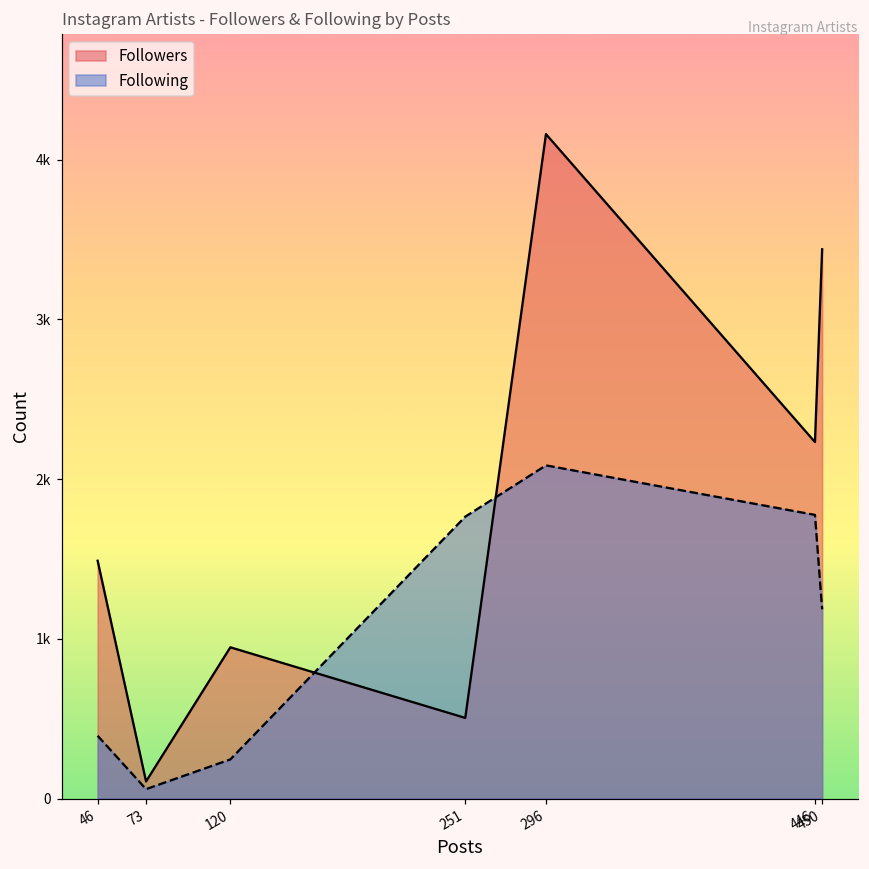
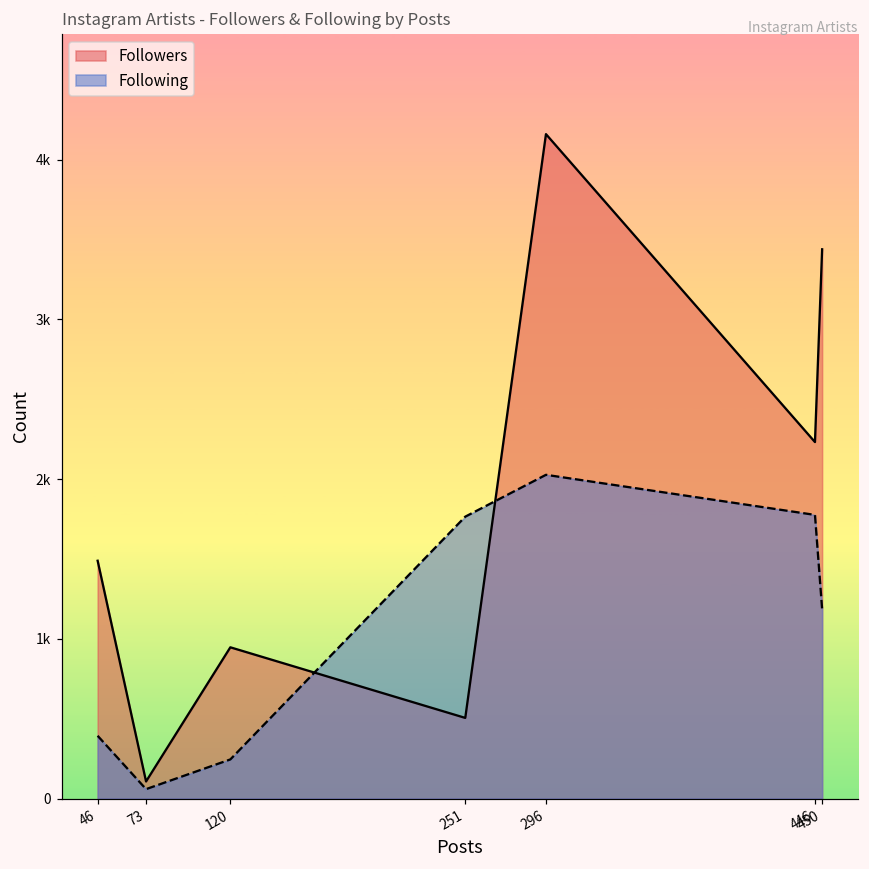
  {
    "Followers": {
      "46": 1490,
      "73": 110,
      "120": 950,
      "251": 510,
      "296": 4160,
      "446": 2230,
      "450": 3440
    },
    "Following": {
      "46": 390,
      "73": 60,
      "120": 250,
      "251": 1770,
-     "296": 2090,
+     "296": 2030,
      "446": 1780,
      "450": 1190
    }
  }
